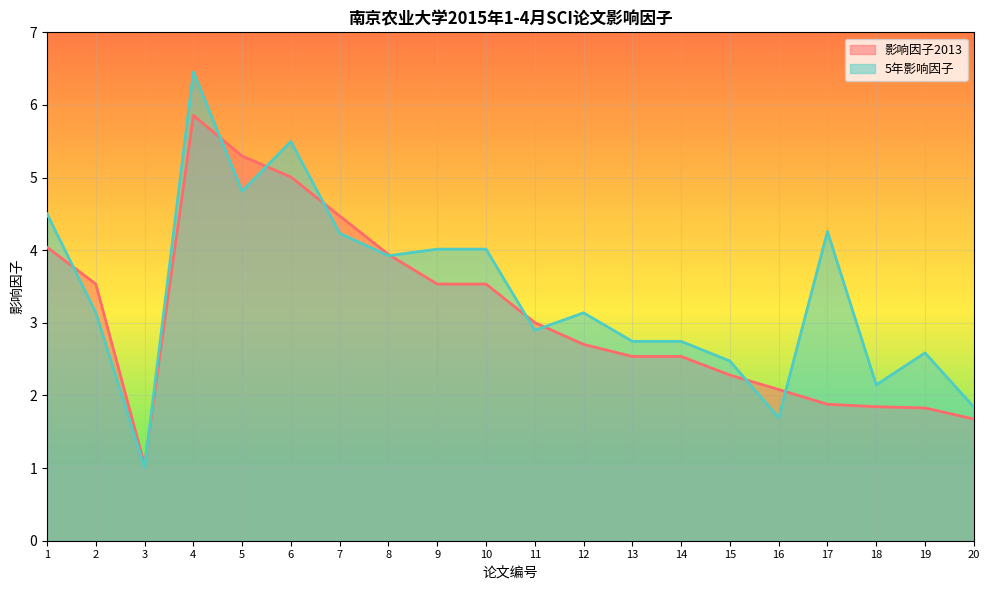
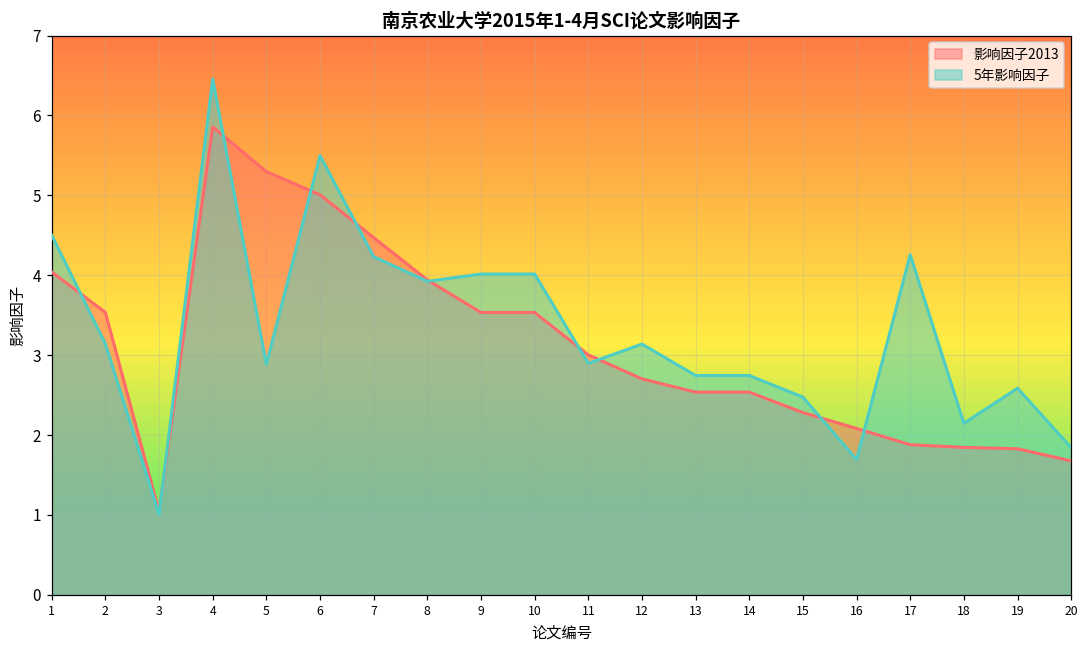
  {
    "影响因子2013": {
      "1": 4.0,
      "2": 3.5,
      "3": 1.0,
      "4": 5.9,
      "5": 5.3,
      "6": 5.0,
      "7": 4.5,
      "9": 3.5,
      "10": 3.5,
      "11": 3.0,
      "12": 2.7,
      "13": 2.5,
      "14": 2.5,
      "15": 2.3,
      "16": 2.1,
      "17": 1.9,
      "18": 1.8,
      "19": 1.8,
      "20": 1.7
    },
    "5年影响因子": {
      "1": 4.5,
      "2": 3.1,
      "3": 1.0,
      "4": 6.5,
-     "5": 4.8,
+     "5": 2.9,
      "6": 5.5,
      "7": 4.2,
      "9": 4.0,
      "10": 4.0,
      "11": 2.9,
      "12": 3.1,
      "13": 2.7,
      "14": 2.7,
      "15": 2.5,
      "16": 1.7,
      "17": 4.3,
      "18": 2.1,
      "19": 2.6,
      "20": 1.8
    }
  }
